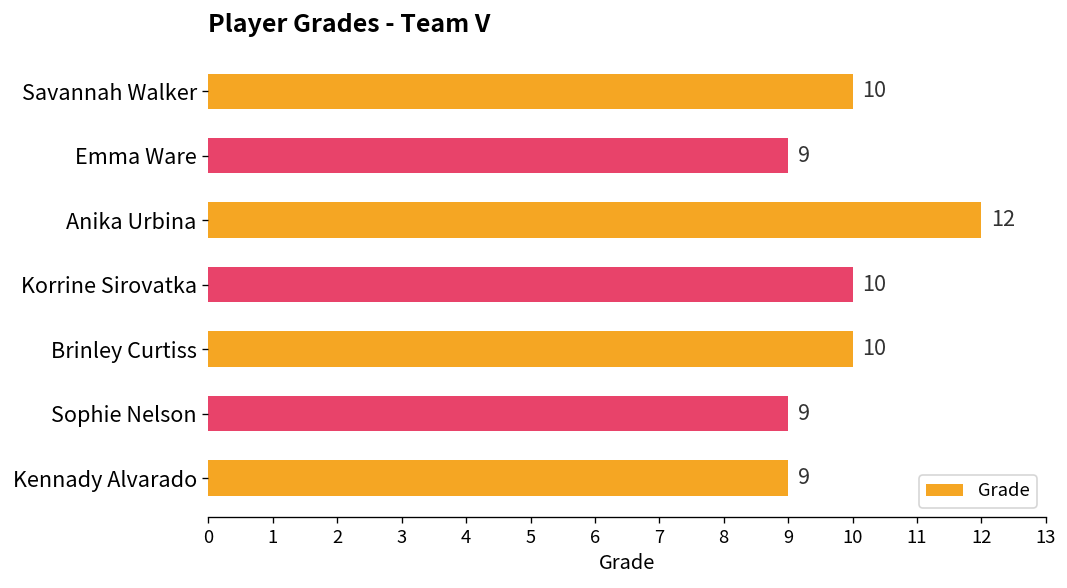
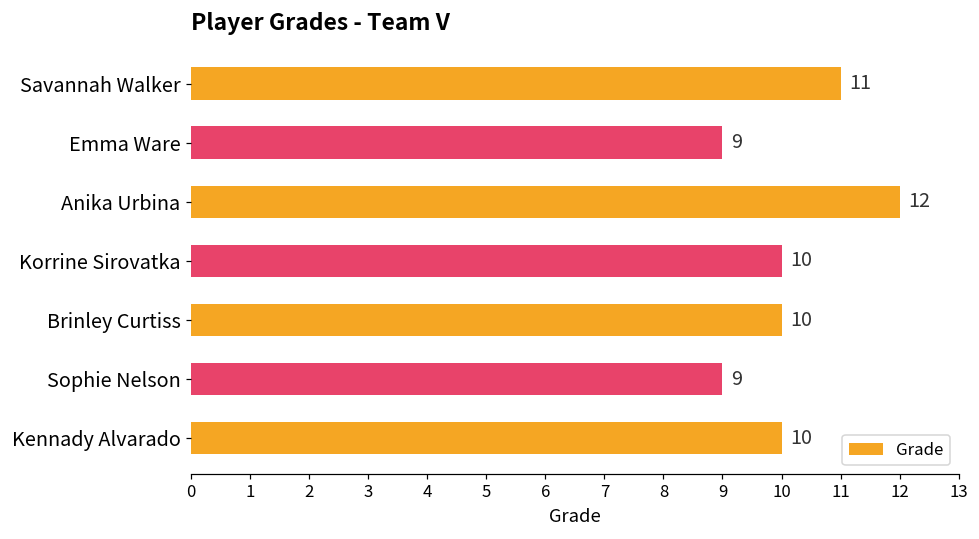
  {
-   "Savannah Walker": 10,
+   "Savannah Walker": 11,
    "Emma Ware": 9,
    "Anika Urbina": 12,
    "Korrine Sirovatka": 10,
    "Brinley Curtiss": 10,
    "Sophie Nelson": 9,
-   "Kennady Alvarado": 9
+   "Kennady Alvarado": 10
  }
